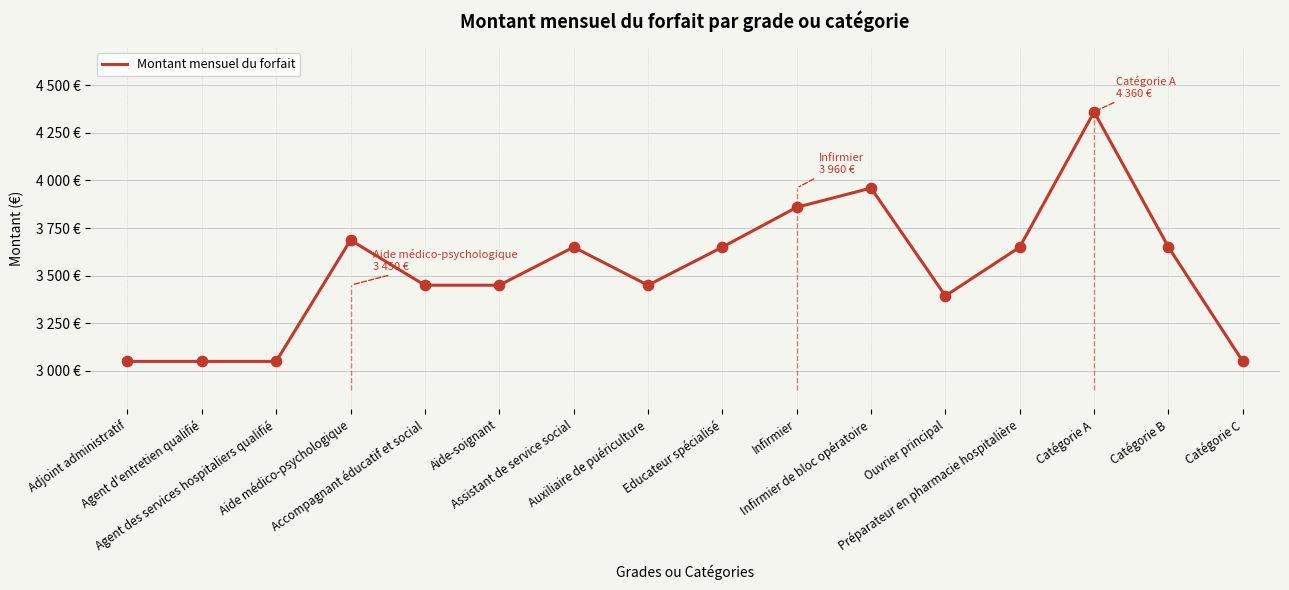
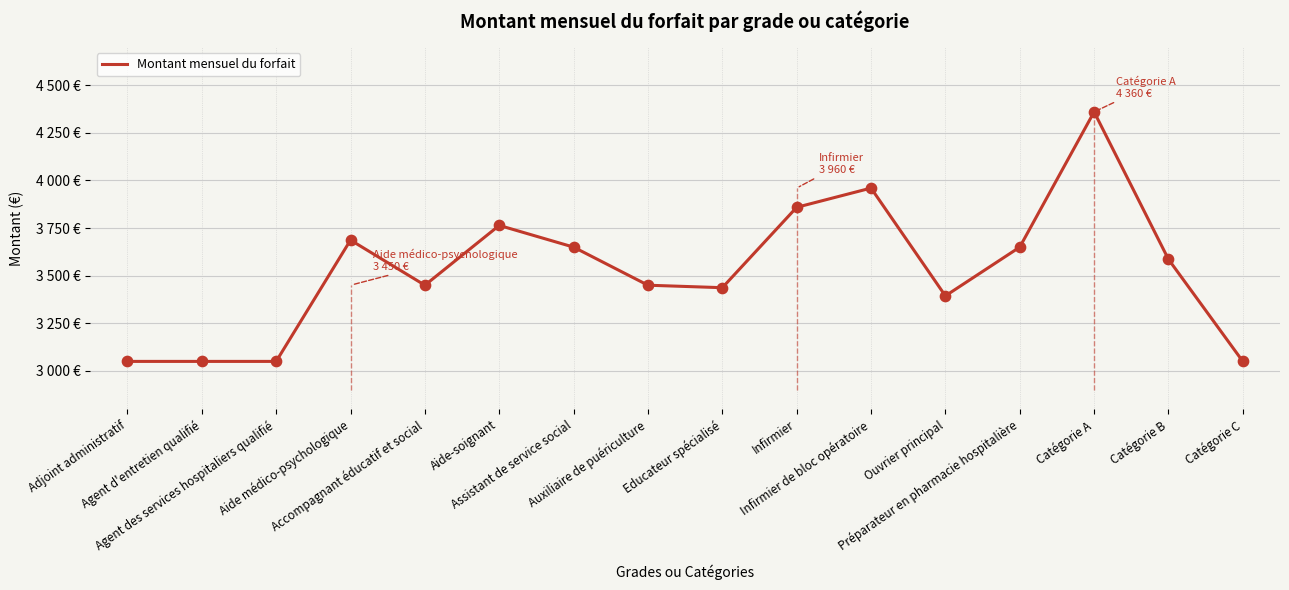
  {
    "Adjoint administratif": "3050 €",
    "Agent d'entretien qualifié": "3050 €",
    "Agent des services hospitaliers qualifié": "3050 €",
    "Aide médico-psychologique": "3690 €",
-   "Aide-soignant": "3450 €",
+   "Aide-soignant": "3760 €",
    "Assistant de service social": "3650 €",
    "Auxiliaire de puériculture": "3450 €",
-   "Educateur spécialisé": "3650 €",
+   "Educateur spécialisé": "3440 €",
    "Infirmier": "3860 €",
    "Ouvrier principal": "3390 €",
    "Préparateur en pharmacie hospitalière": "3650 €",
-   "Catégorie B": "3650 €",
+   "Catégorie B": "3590 €",
    "Catégorie C": "3050 €"
  }
